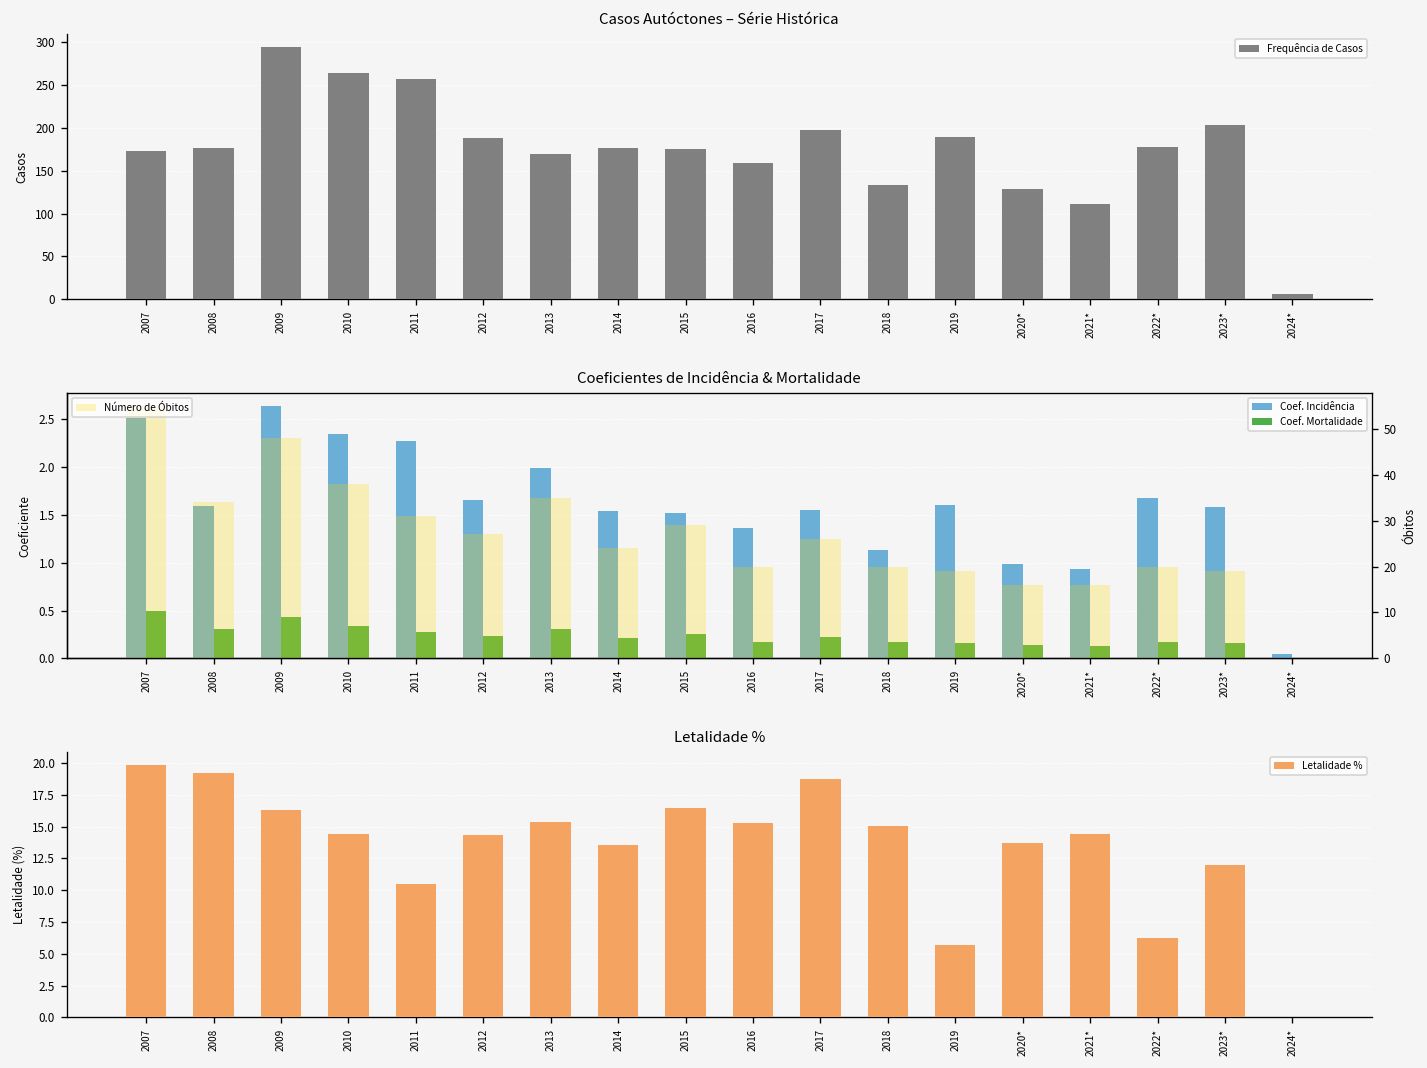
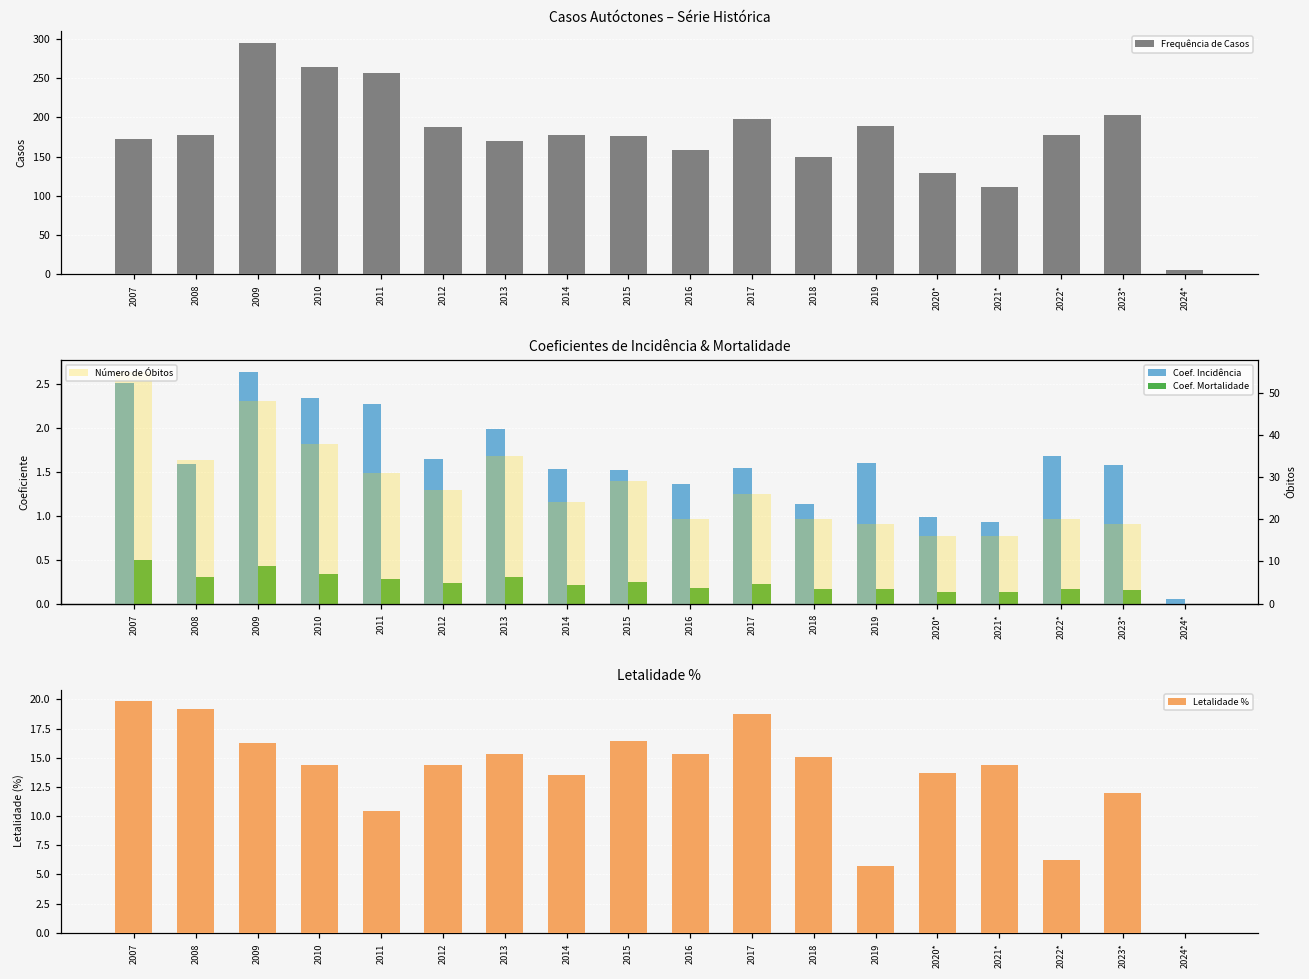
  {
    "Casos Autóctones – Série Histórica": {
      "2007": 170,
      "2008": 180,
      "2009": 300,
      "2010": 260,
      "2011": 260,
      "2012": 190,
      "2013": 170,
      "2014": 180,
      "2015": 180,
      "2016": 160,
      "2017": 200,
-     "2018": 130,
+     "2018": 150,
      "2019": 190,
      "2020*": 130,
      "2021*": 110,
      "2022*": 180,
      "2023*": 200,
      "2024*": 10
    },
    "Letalidade %": {
      "2007": 19.9,
      "2008": 19.2,
      "2009": 16.3,
      "2010": 14.4,
      "2011": 10.5,
      "2012": 14.4,
      "2013": 15.4,
      "2014": 13.6,
      "2015": 16.5,
      "2016": 15.3,
      "2017": 18.8,
      "2018": 15.0,
      "2019": 5.7,
      "2020*": 13.7,
      "2021*": 14.4,
      "2022*": 6.3,
      "2023*": 12.0,
      "2024*": 0.0
    }
  }
